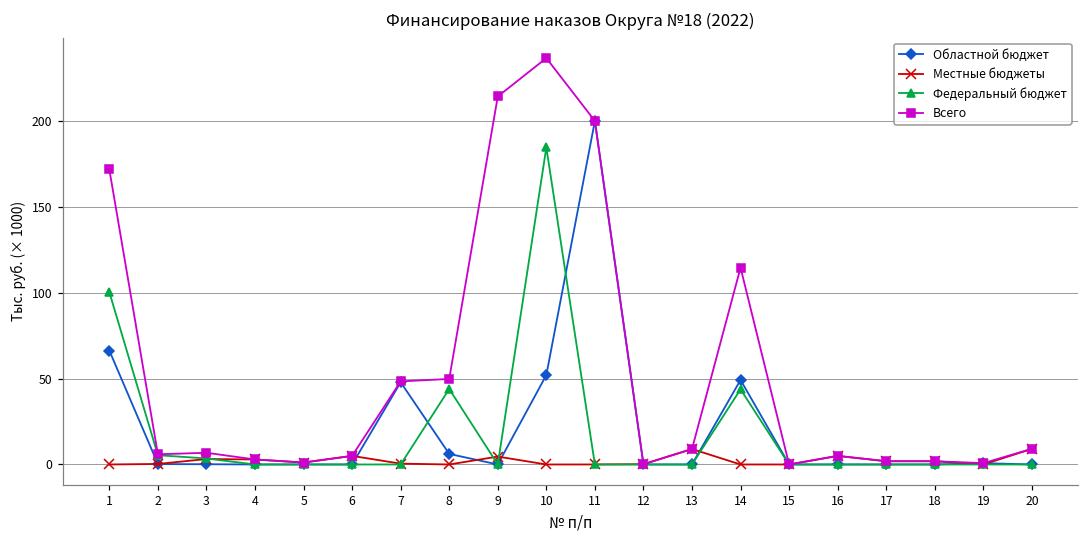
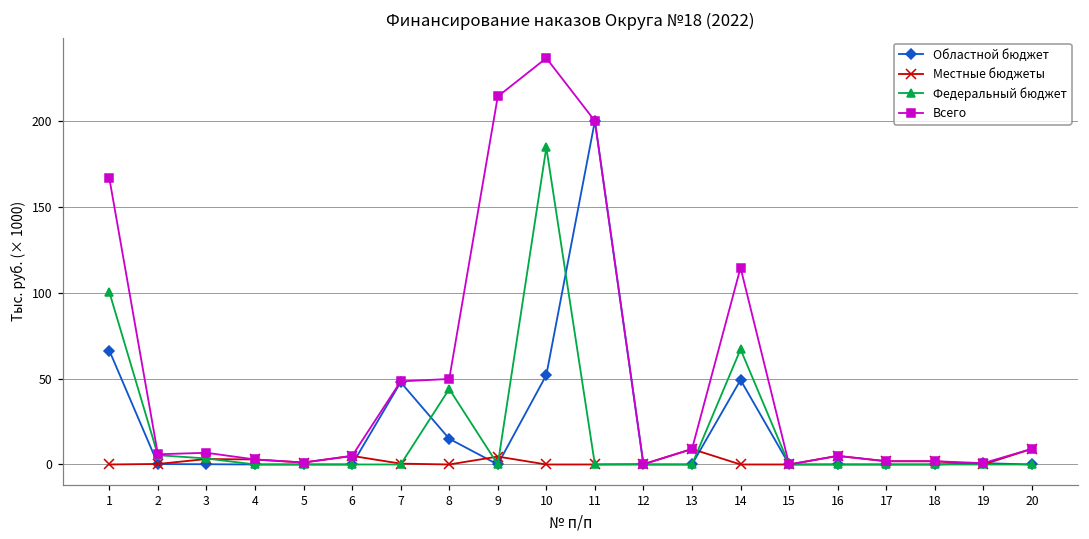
  {
    "Областной бюджет": {
      "1": 66,
      "3": 0,
-     "8": 6,
+     "8": 15,
      "10": 52,
      "14": 49
    },
    "Местные бюджеты": {
      "1": 0,
      "8": 0,
      "9": 5,
      "10": 0,
      "14": 0
    },
    "Федеральный бюджет": {
      "1": 100,
      "8": 44,
      "10": 185,
-     "14": 44
+     "14": 67
    },
    "Всего": {
-     "1": 172,
+     "1": 167,
      "3": 7,
      "8": 50,
      "9": 214,
      "10": 237,
      "14": 115
    }
  }
